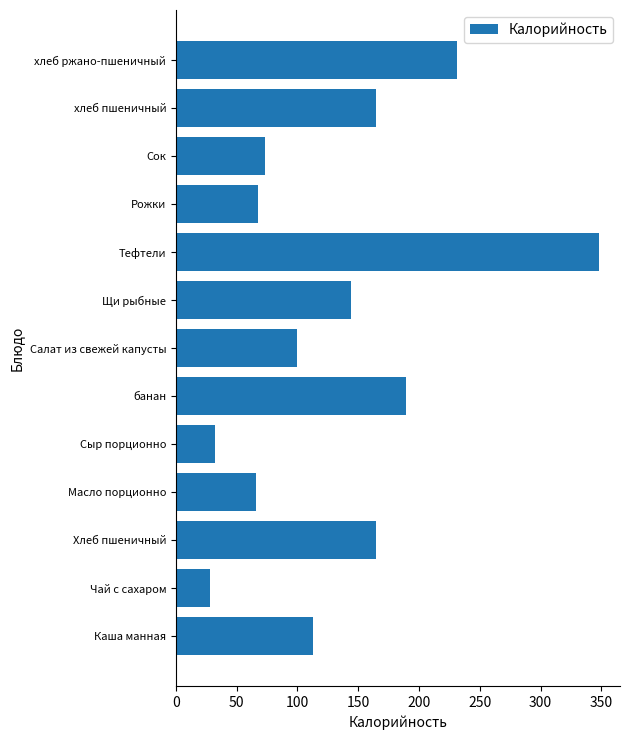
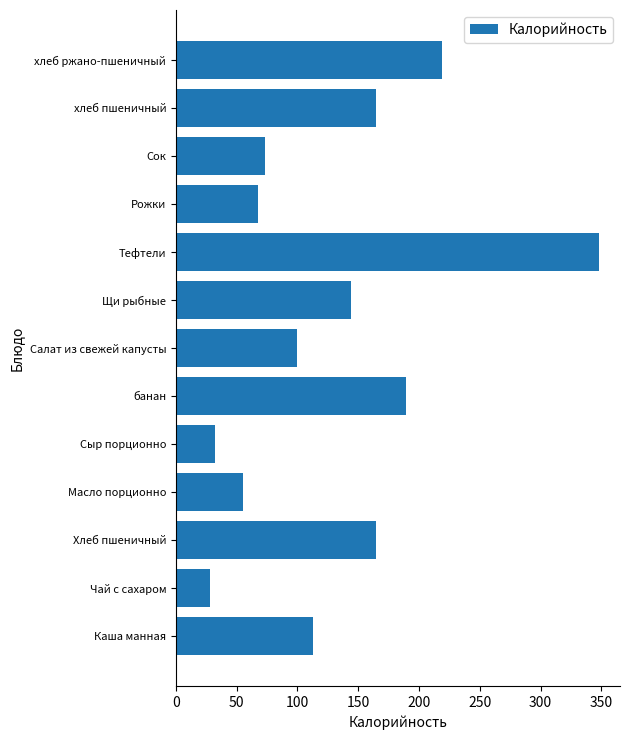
  {
-   "хлеб ржано-пшеничный": 231,
+   "хлеб ржано-пшеничный": 219,
    "хлеб пшеничный": 165,
    "Сок": 73,
    "Рожки": 67,
    "Тефтели": 348,
    "Щи рыбные": 144,
    "Салат из свежей капусты": 99,
    "банан": 189,
    "Сыр порционно": 33,
-   "Масло порционно": 66,
+   "Масло порционно": 55,
    "Хлеб пшеничный": 165,
    "Чай с сахаром": 28,
    "Каша манная": 113
  }
